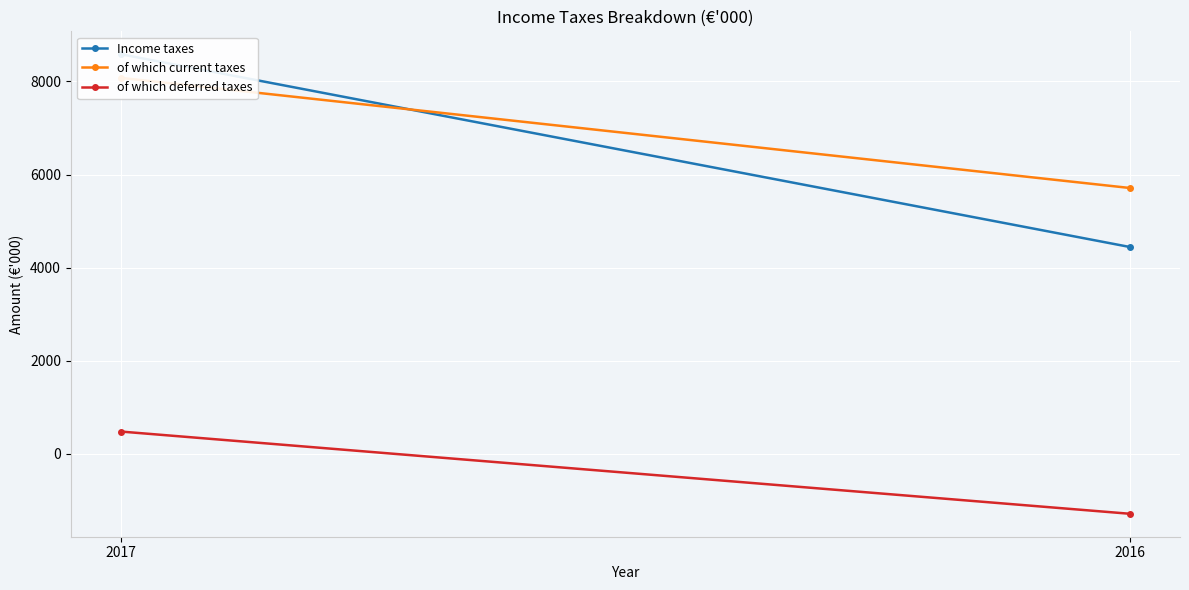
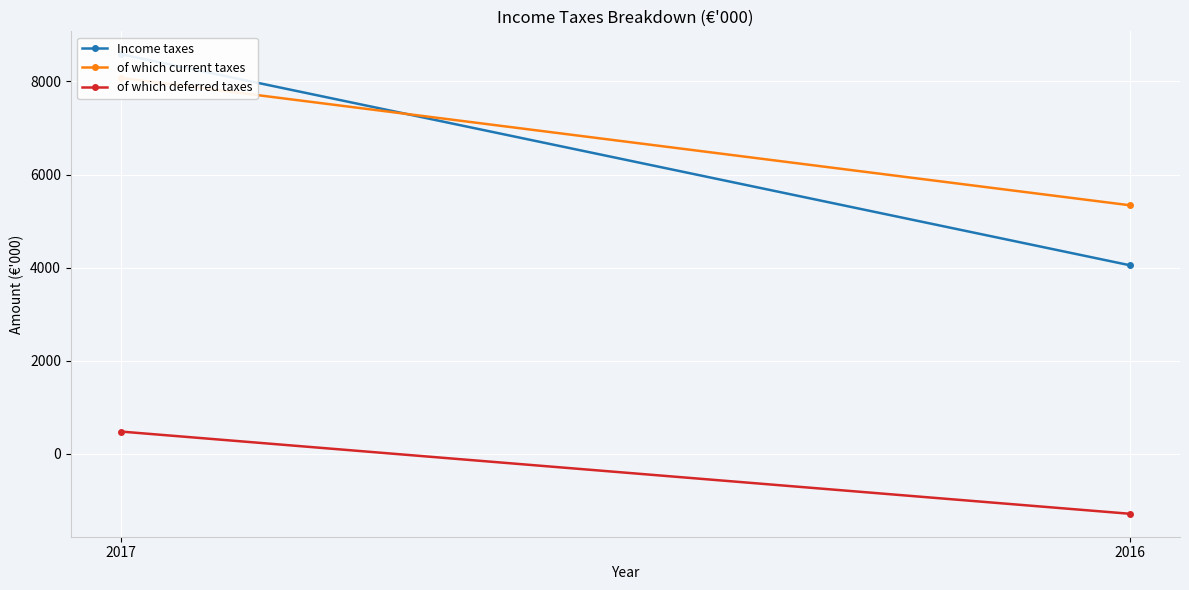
  {
    "Income taxes": {
-     "2016": 4400
+     "2016": 4100
    },
    "of which current taxes": {
-     "2016": 5700
+     "2016": 5300
    },
    "of which deferred taxes": {
      "2017": 500,
      "2016": -1300
    }
  }
